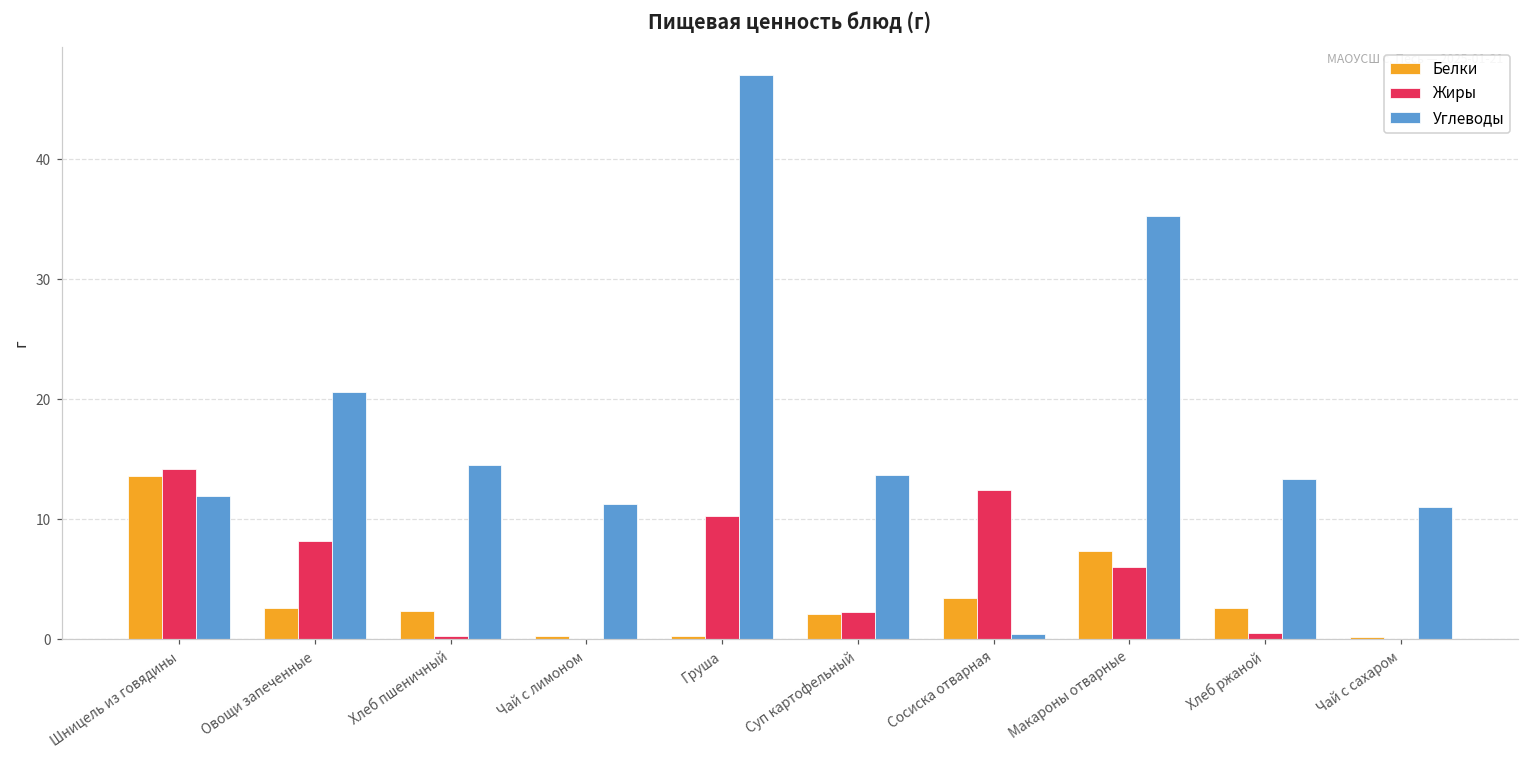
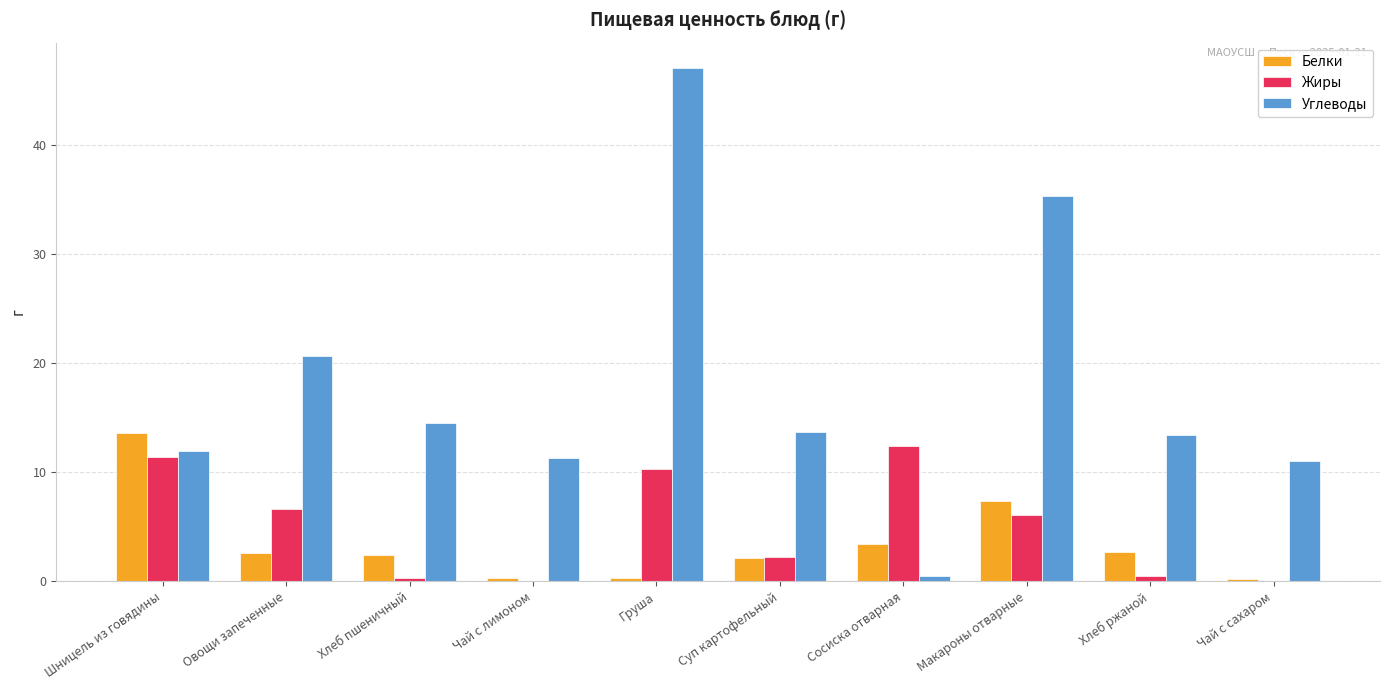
  {
    "Белки": {
      "Шницель из говядины": 13.6,
      "Овощи запеченные": 2.6,
      "Хлеб пшеничный": 2.4,
      "Чай с лимоном": 0.3,
      "Груша": 0.3,
      "Суп картофельный": 2.1,
      "Сосиска отварная": 3.4,
      "Макароны отварные": 7.4,
      "Хлеб ржаной": 2.6
    },
    "Жиры": {
-     "Шницель из говядины": 14.2,
-     "Овощи запеченные": 8.2,
+     "Шницель из говядины": 11.4,
+     "Овощи запеченные": 6.6,
      "Хлеб пшеничный": 0.3,
      "Груша": 10.3,
      "Суп картофельный": 2.2,
      "Сосиска отварная": 12.4,
      "Макароны отварные": 6.0,
      "Хлеб ржаной": 0.5
    },
    "Углеводы": {
      "Шницель из говядины": 12.0,
      "Овощи запеченные": 20.6,
      "Хлеб пшеничный": 14.5,
      "Чай с лимоном": 11.3,
      "Груша": 47.0,
      "Суп картофельный": 13.7,
      "Сосиска отварная": 0.5,
      "Макароны отварные": 35.3,
      "Хлеб ржаной": 13.4,
      "Чай с сахаром": 11.1
    }
  }
